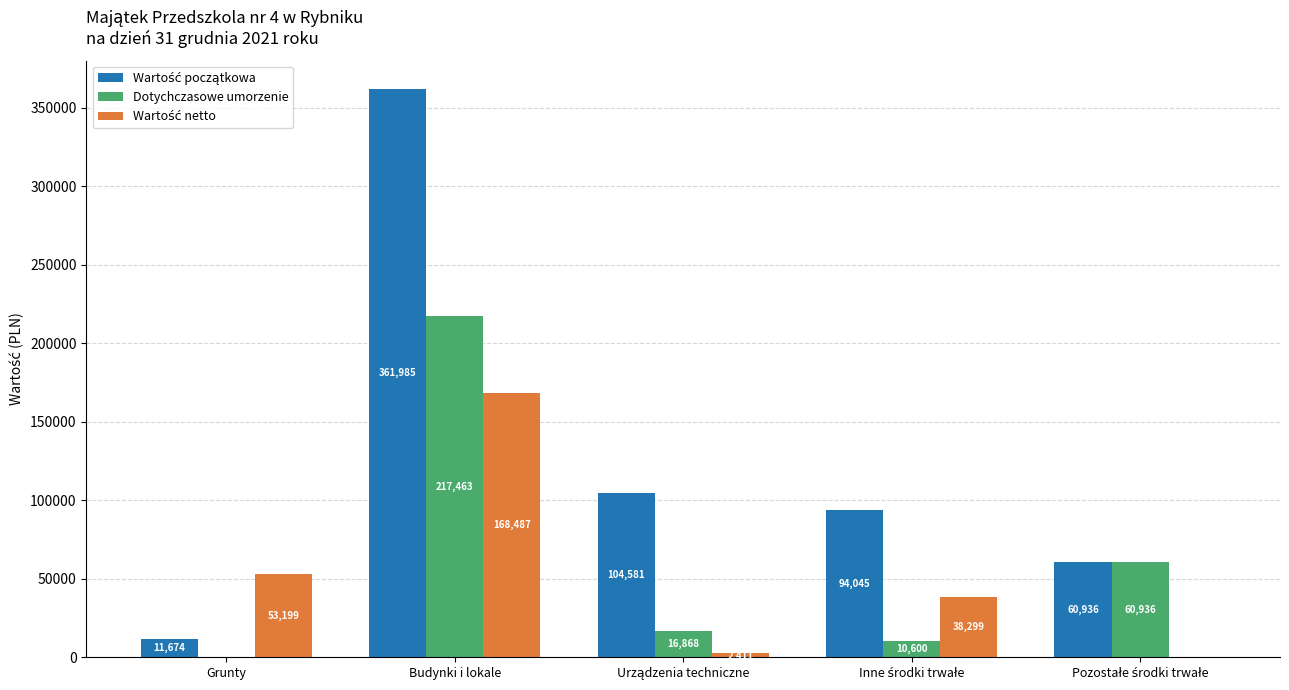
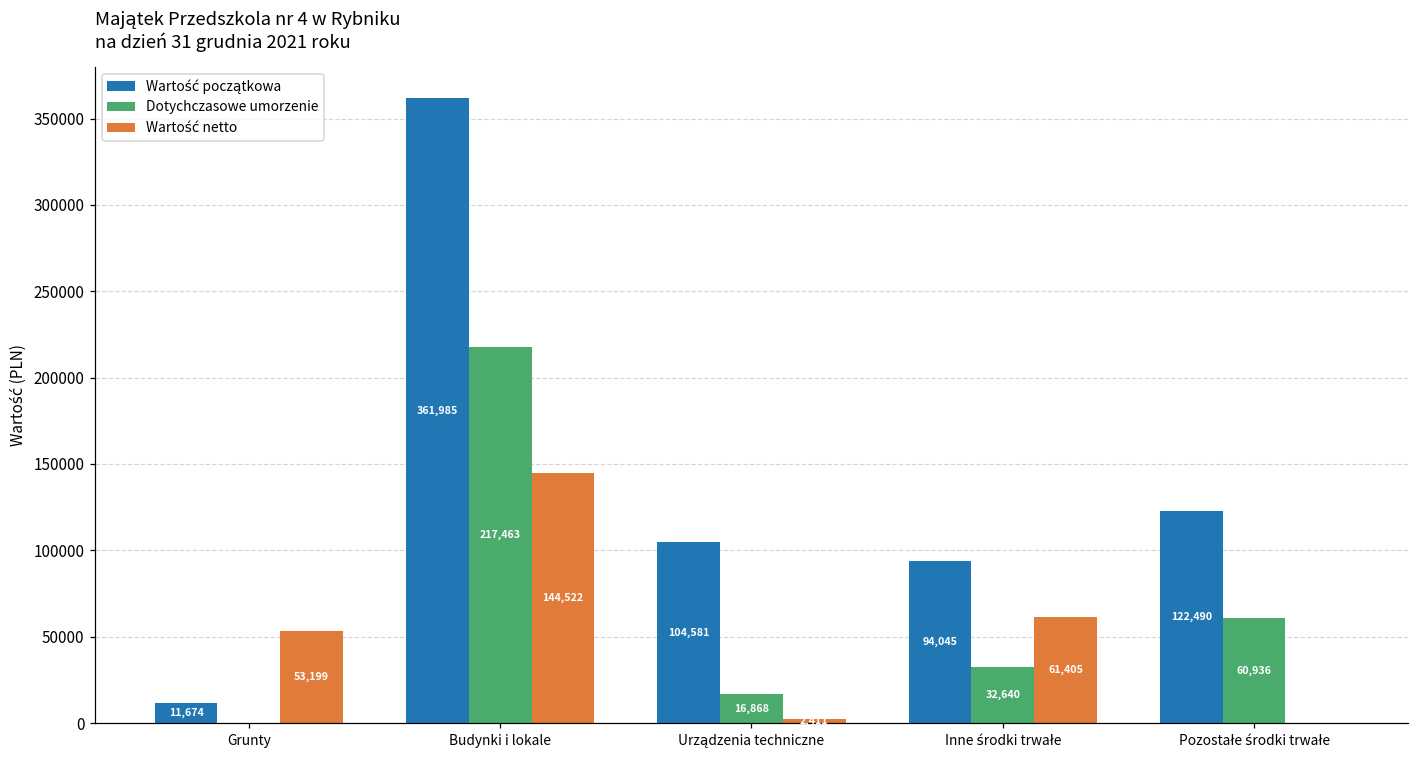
  {
    "Wartość początkowa": {
      "Grunty": "11,674",
      "Budynki i lokale": "361,985",
      "Urządzenia techniczne": "104,581",
      "Inne środki trwałe": "94,045",
-     "Pozostałe środki trwałe": "60,936"
+     "Pozostałe środki trwałe": "122,490"
    },
    "Dotychczasowe umorzenie": {
      "Budynki i lokale": "217,463",
      "Urządzenia techniczne": "16,868",
-     "Inne środki trwałe": "10,600",
+     "Inne środki trwałe": "32,640",
      "Pozostałe środki trwałe": "60,936"
    },
    "Wartość netto": {
      "Grunty": "53,199",
-     "Budynki i lokale": "168,487",
-     "Inne środki trwałe": "38,299"
+     "Budynki i lokale": "144,522",
+     "Inne środki trwałe": "61,405"
    }
  }
